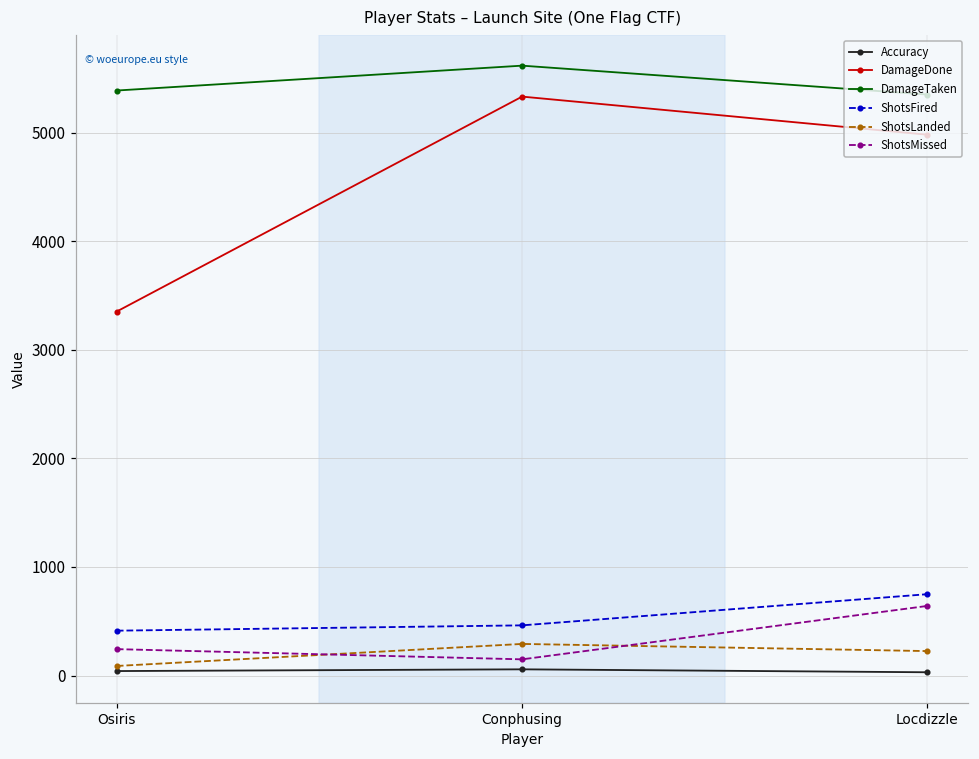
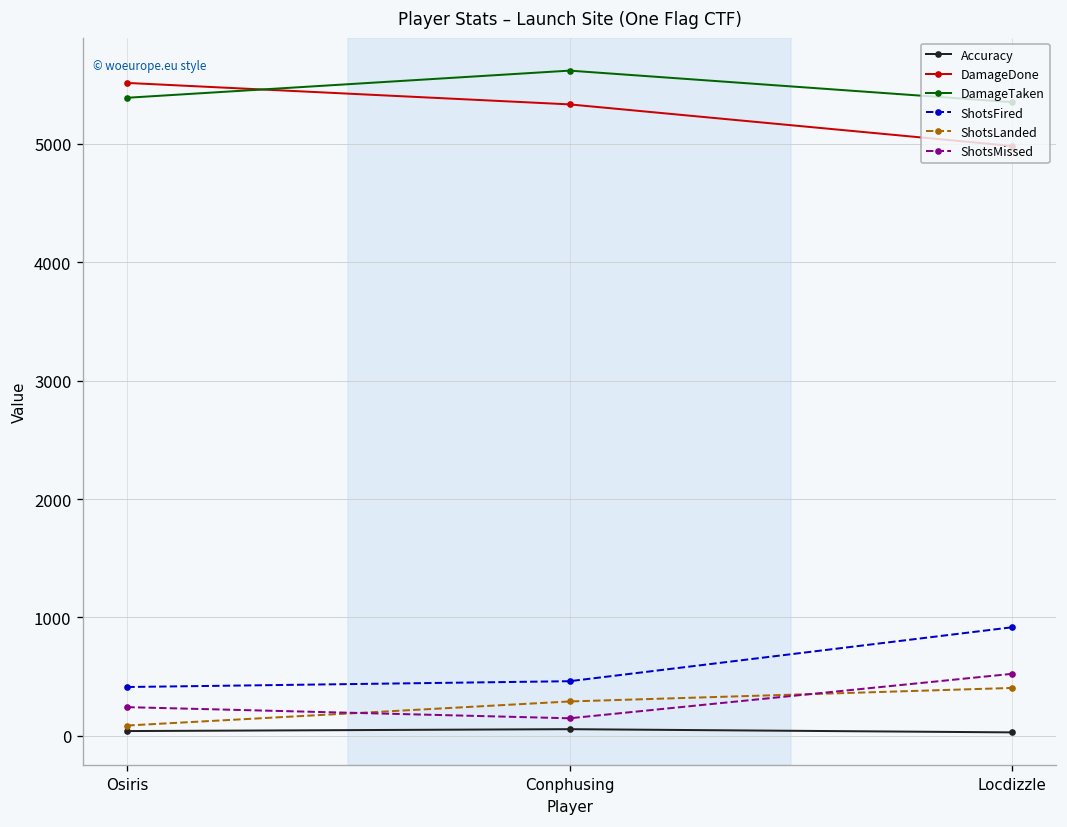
  {
    "Accuracy": {
      "Osiris": 0,
      "Conphusing": 100,
      "Locdizzle": 0
    },
    "DamageDone": {
-     "Osiris": 3400,
+     "Osiris": 5500,
      "Conphusing": 5300
    },
    "DamageTaken": {
      "Osiris": 5400,
      "Conphusing": 5600
    },
    "ShotsFired": {
      "Osiris": 400,
      "Conphusing": 500,
-     "Locdizzle": 700
+     "Locdizzle": 900
    },
    "ShotsLanded": {
      "Osiris": 100,
      "Conphusing": 300,
-     "Locdizzle": 200
+     "Locdizzle": 400
    },
    "ShotsMissed": {
      "Osiris": 200,
      "Conphusing": 100,
-     "Locdizzle": 600
+     "Locdizzle": 500
    }
  }
